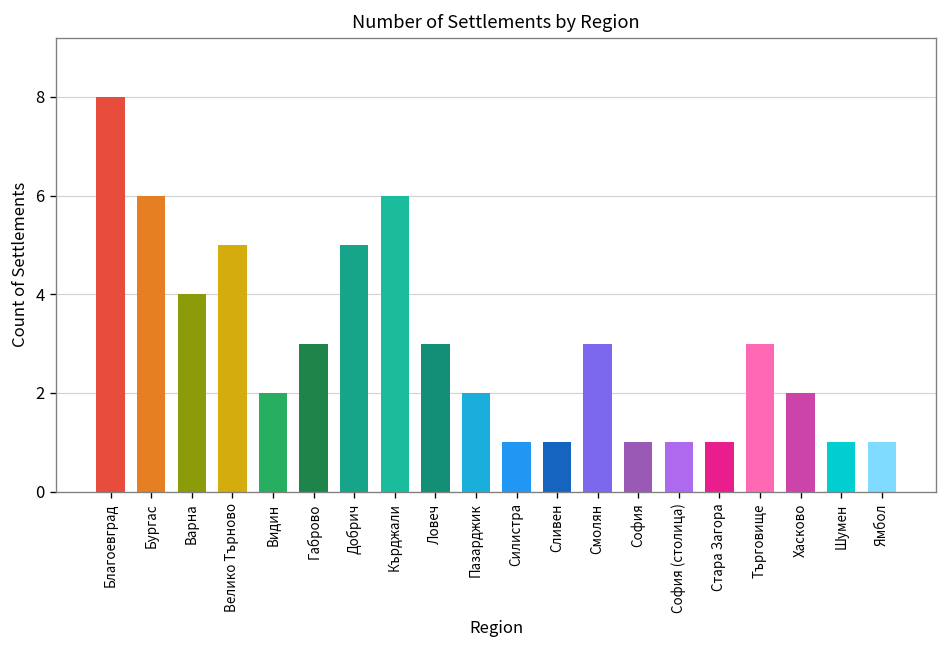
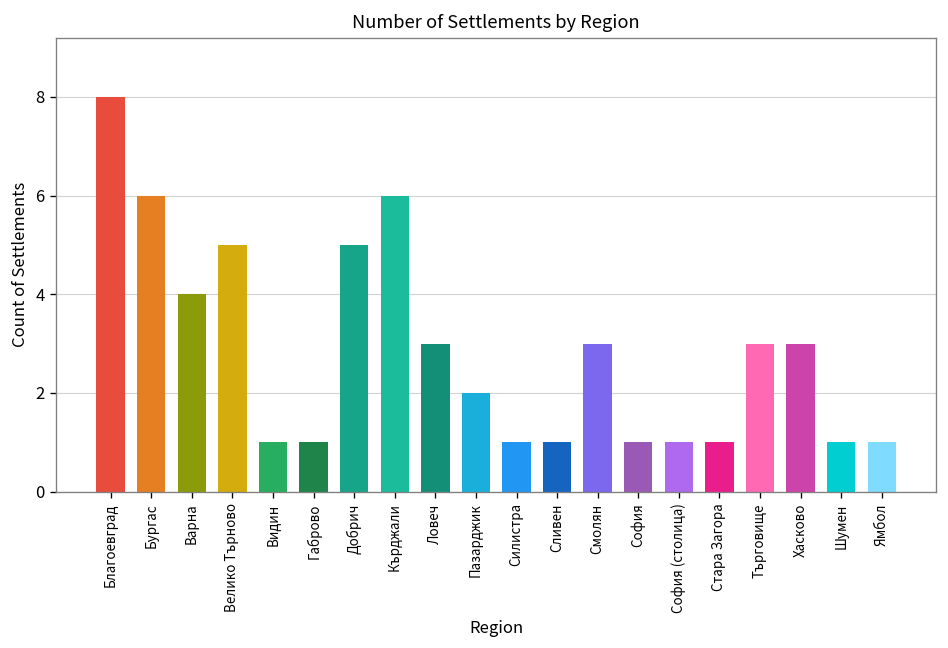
  {
    "Благоевград": 8,
    "Бургас": 6,
    "Варна": 4,
    "Велико Търново": 5,
-   "Видин": 2,
-   "Габрово": 3,
+   "Видин": 1,
+   "Габрово": 1,
    "Добрич": 5,
    "Кърджали": 6,
    "Ловеч": 3,
    "Пазарджик": 2,
    "Силистра": 1,
    "Сливен": 1,
    "Смолян": 3,
    "София": 1,
    "София (столица)": 1,
    "Стара Загора": 1,
    "Търговище": 3,
-   "Хасково": 2,
+   "Хасково": 3,
    "Шумен": 1,
    "Ямбол": 1
  }
